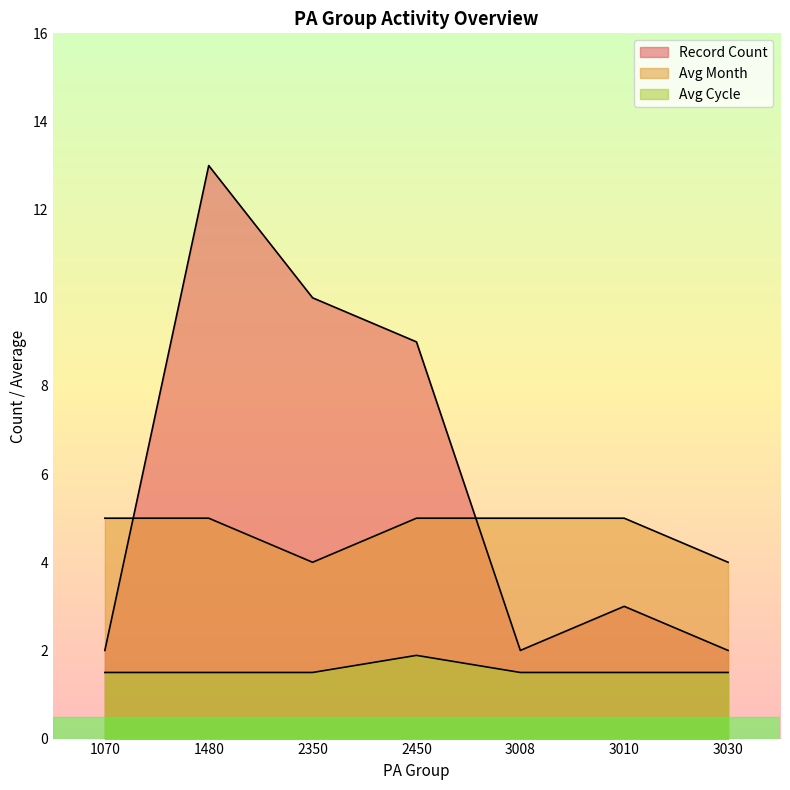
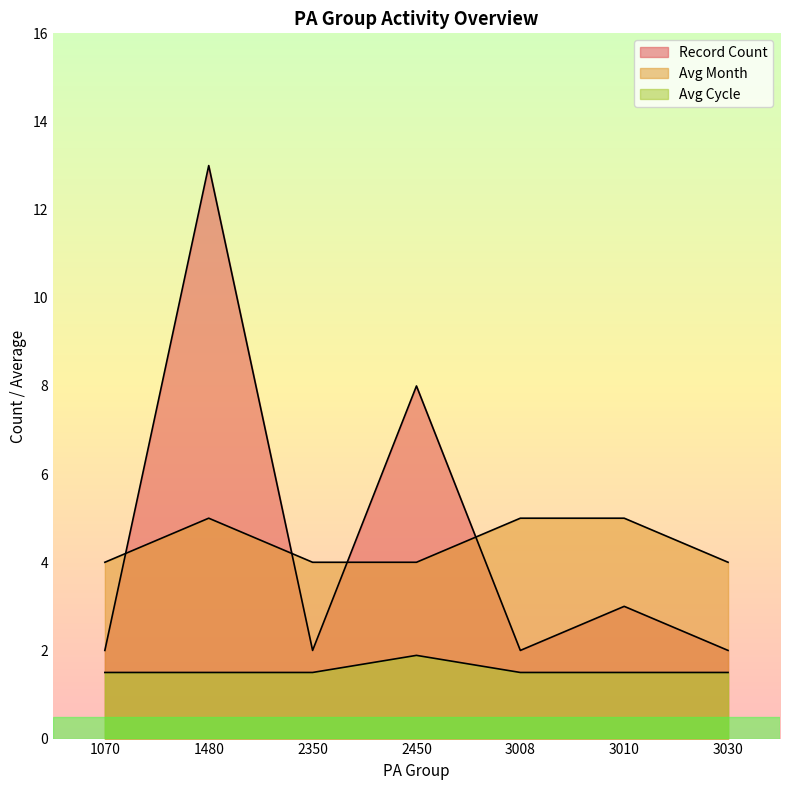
  {
    "Record Count": {
      "1070": 2,
      "1480": 13,
-     "2350": 10,
-     "2450": 9,
+     "2350": 2,
+     "2450": 8,
      "3008": 2,
      "3010": 3,
      "3030": 2
    },
    "Avg Month": {
-     "1070": 5,
+     "1070": 4,
      "1480": 5,
      "2350": 4,
-     "2450": 5,
+     "2450": 4,
      "3008": 5,
      "3010": 5,
      "3030": 4
    },
    "Avg Cycle": {
      "1070": 1.5,
      "1480": 1.5,
      "2350": 1.5,
      "2450": 1.9,
      "3008": 1.5,
      "3010": 1.5,
      "3030": 1.5
    }
  }
